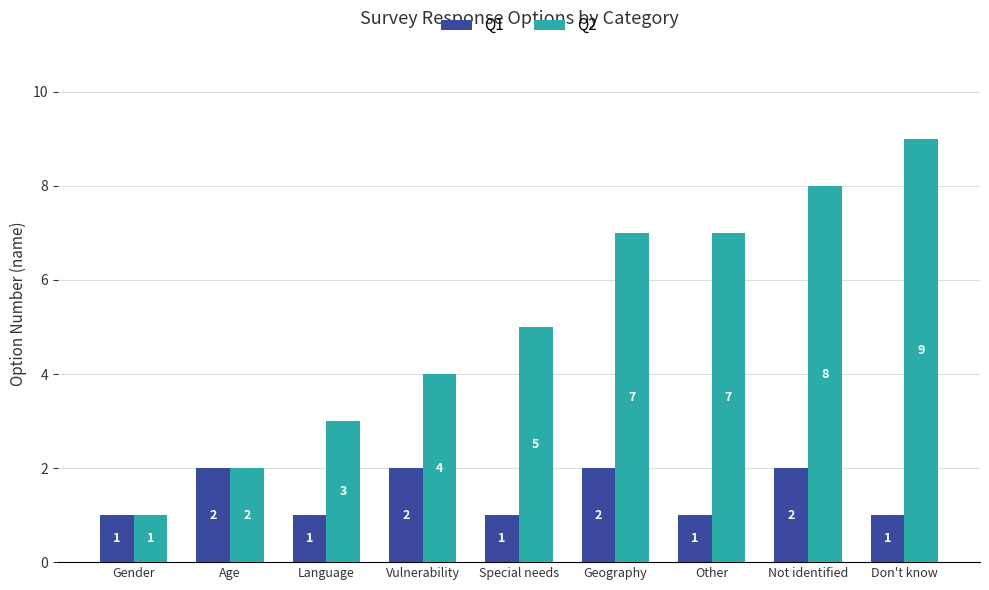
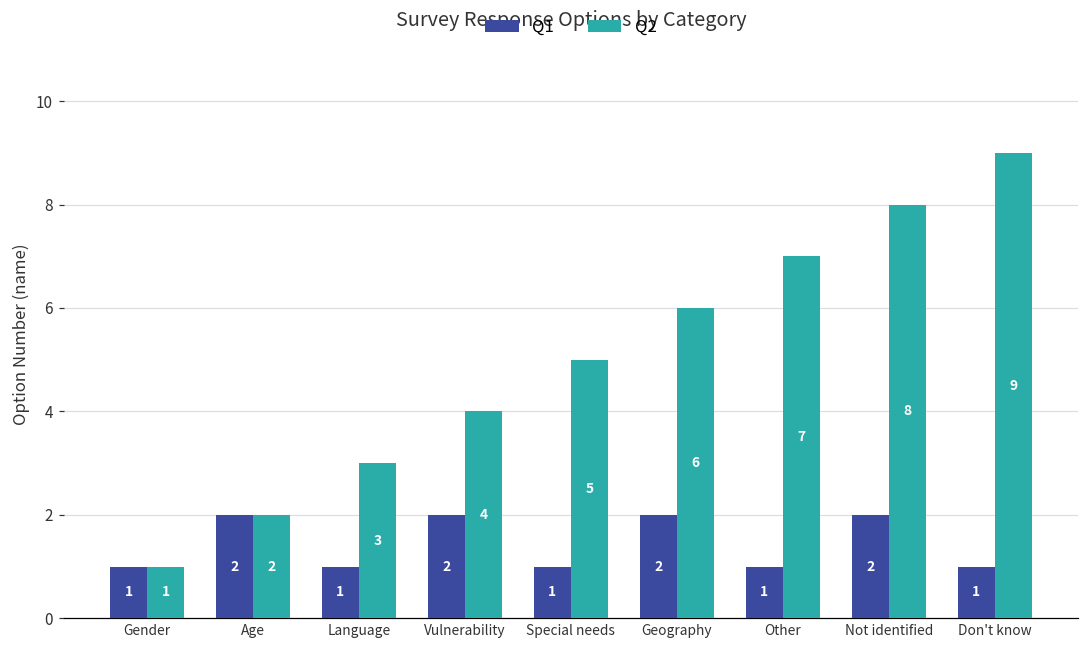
  {
    "Q1": {
      "Gender": 1,
      "Age": 2,
      "Language": 1,
      "Vulnerability": 2,
      "Special needs": 1,
      "Geography": 2,
      "Other": 1,
      "Not identified": 2,
      "Don't know": 1
    },
    "Q2": {
      "Gender": 1,
      "Age": 2,
      "Language": 3,
      "Vulnerability": 4,
      "Special needs": 5,
-     "Geography": 7,
+     "Geography": 6,
      "Other": 7,
      "Not identified": 8,
      "Don't know": 9
    }
  }
